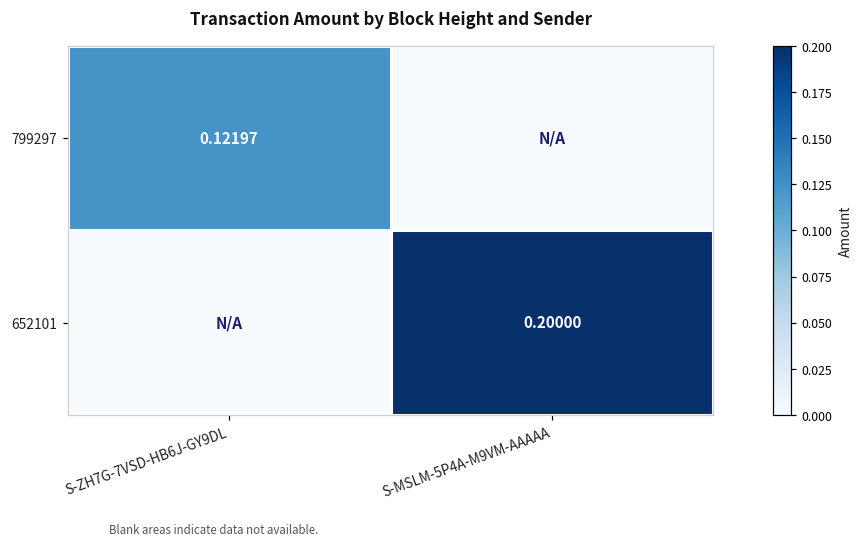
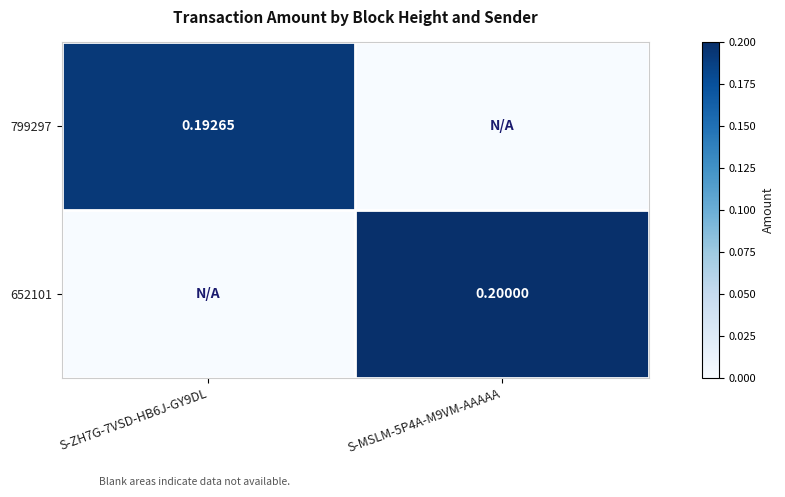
  {
    "799297": {
-     "S-ZH7G-7VSD-HB6J-GY9DL": 0.12197
+     "S-ZH7G-7VSD-HB6J-GY9DL": 0.19265
    },
    "652101": {
      "S-MSLM-5P4A-M9VM-AAAAA": 0.20000
    }
  }
